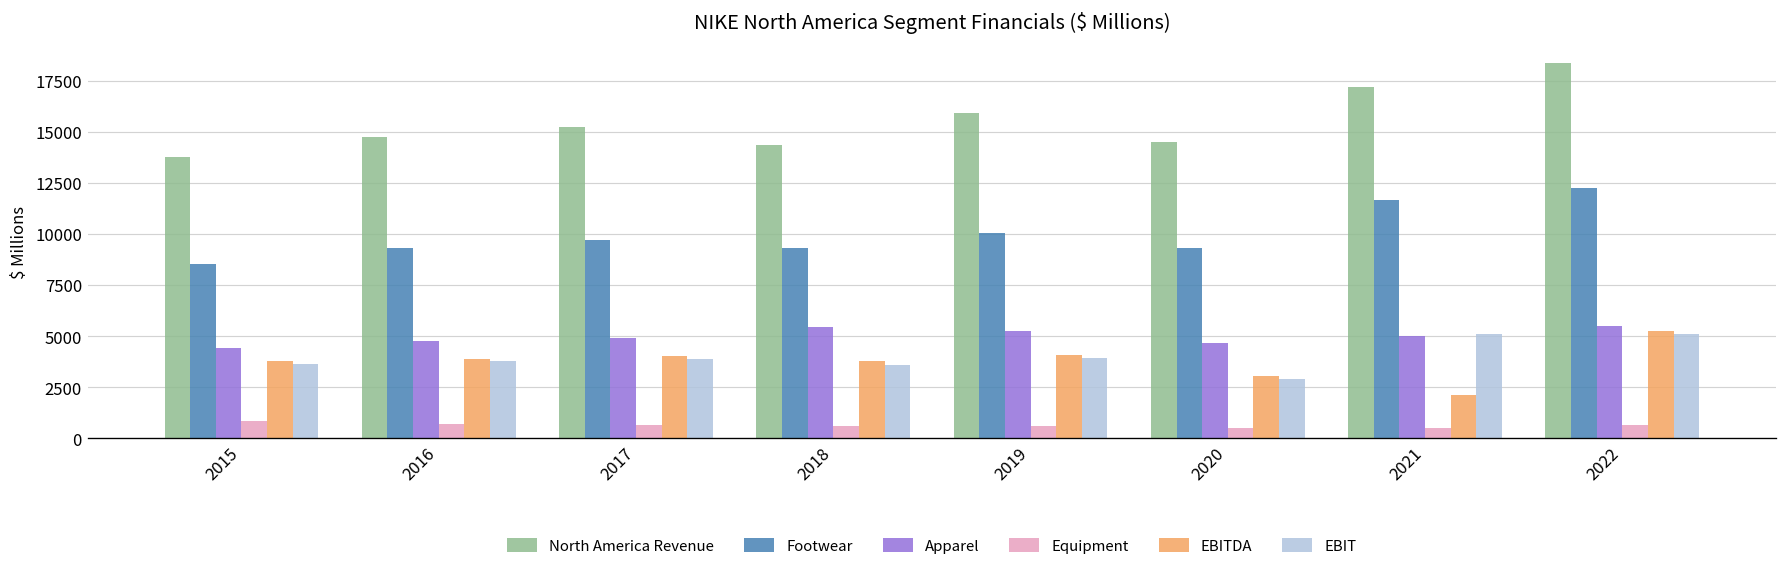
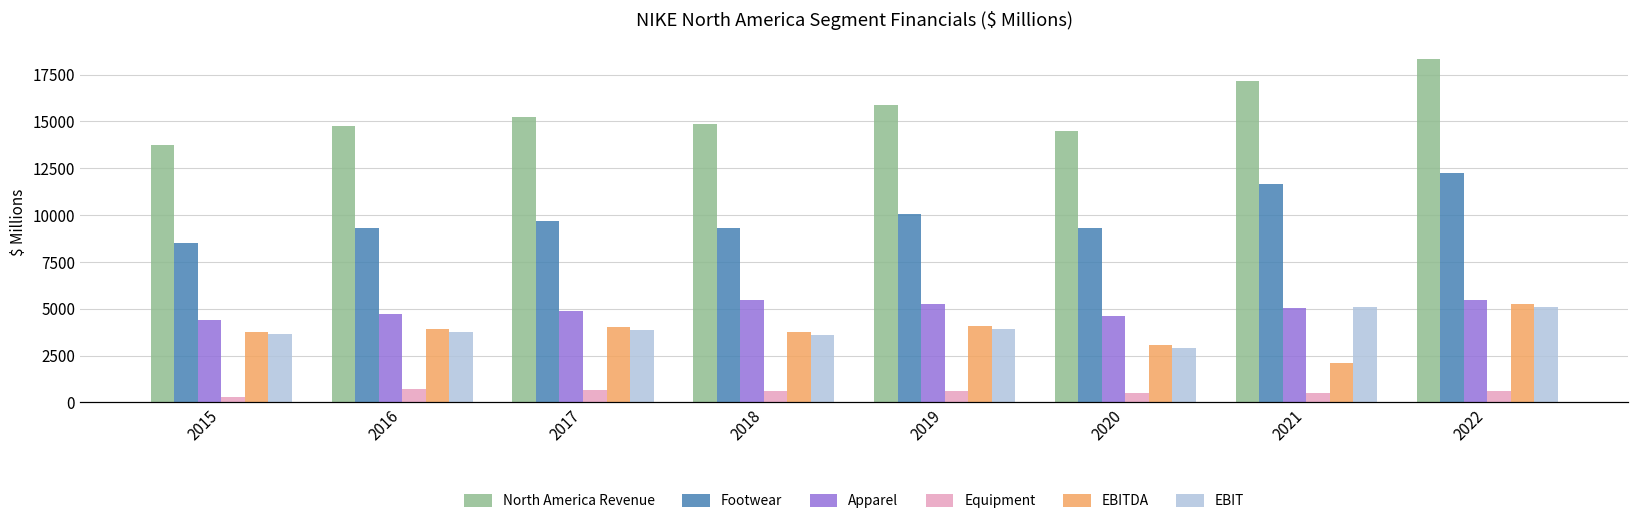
  {
    "North America Revenue": {
      "2015": 13700,
      "2016": 14800,
      "2017": 15200,
-     "2018": 14400,
+     "2018": 14900,
      "2019": 15900,
      "2020": 14500,
      "2021": 17200,
      "2022": 18400
    },
    "Footwear": {
      "2015": 8500,
      "2016": 9300,
      "2017": 9700,
      "2018": 9300,
      "2019": 10000,
      "2020": 9300,
      "2021": 11600,
      "2022": 12200
    },
    "Apparel": {
      "2015": 4400,
      "2016": 4700,
      "2017": 4900,
      "2018": 5500,
      "2019": 5300,
      "2020": 4600,
      "2021": 5000,
      "2022": 5500
    },
    "Equipment": {
-     "2015": 800,
+     "2015": 300,
      "2016": 700,
      "2017": 600,
      "2018": 600,
      "2019": 600,
      "2020": 500,
      "2021": 500,
      "2022": 600
    },
    "EBITDA": {
      "2015": 3800,
      "2016": 3900,
      "2017": 4000,
      "2018": 3800,
      "2019": 4100,
      "2020": 3000,
      "2021": 2100,
      "2022": 5200
    },
    "EBIT": {
      "2015": 3600,
      "2016": 3800,
      "2017": 3900,
      "2018": 3600,
      "2019": 3900,
      "2020": 2900,
      "2021": 5100,
      "2022": 5100
    }
  }
